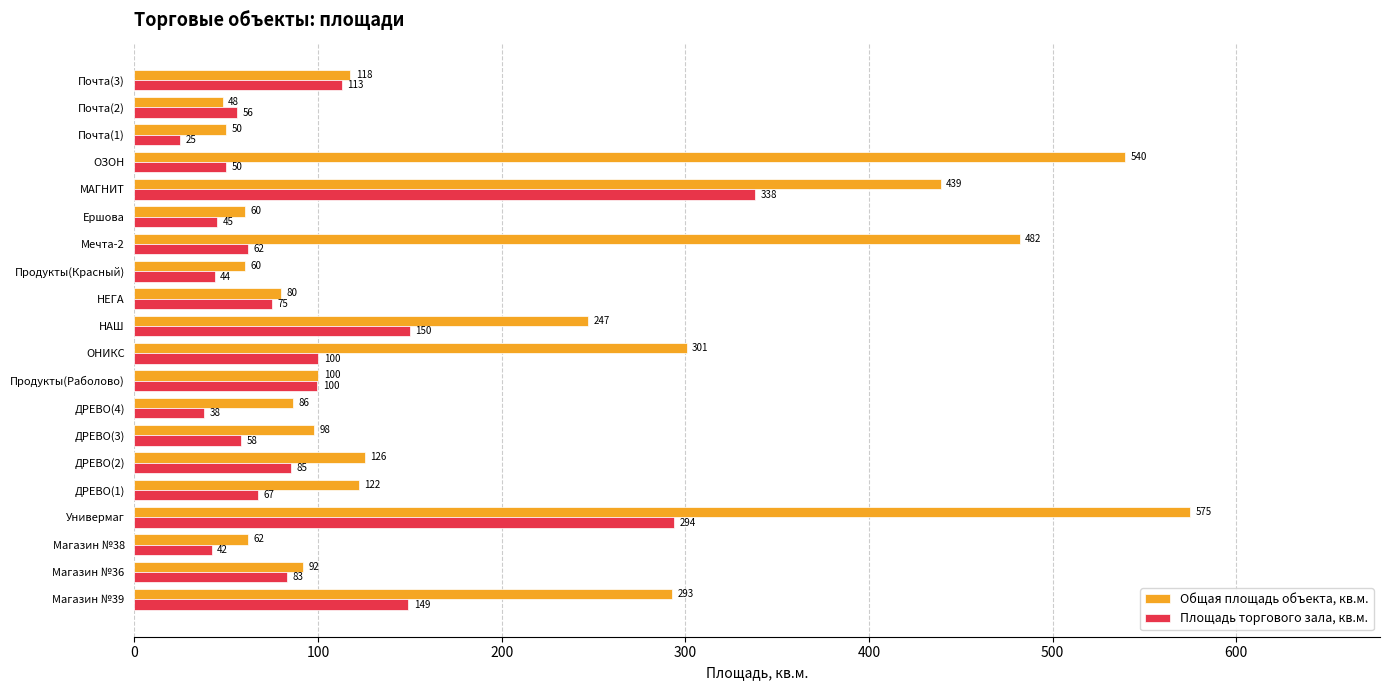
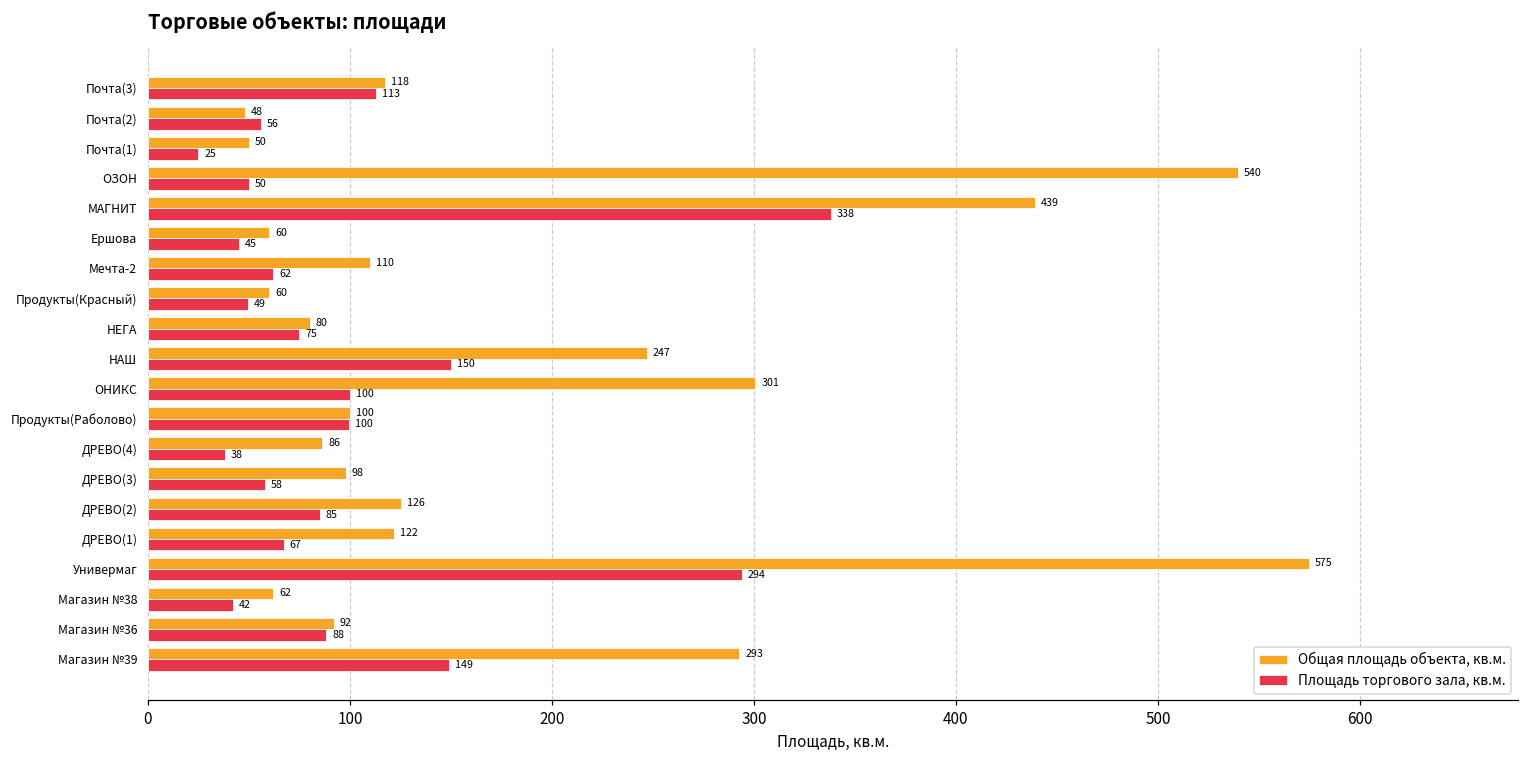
  {
    "Общая площадь объекта, кв.м.": {
      "Почта(3)": 118,
      "Почта(2)": 48,
      "Почта(1)": 50,
      "ОЗОН": 540,
      "МАГНИТ": 439,
      "Ершова": 60,
-     "Мечта-2": 482,
+     "Мечта-2": 110,
      "Продукты(Красный)": 60,
      "НЕГА": 80,
      "НАШ": 247,
      "ОНИКС": 301,
      "Продукты(Раболово)": 100,
      "ДРЕВО(4)": 86,
      "ДРЕВО(3)": 98,
      "ДРЕВО(2)": 126,
      "ДРЕВО(1)": 122,
      "Универмаг": 575,
      "Магазин №38": 62,
      "Магазин №36": 92,
      "Магазин №39": 293
    },
    "Площадь торгового зала, кв.м.": {
      "Почта(3)": 113,
      "Почта(2)": 56,
      "Почта(1)": 25,
      "ОЗОН": 50,
      "МАГНИТ": 338,
      "Ершова": 45,
      "Мечта-2": 62,
-     "Продукты(Красный)": 44,
+     "Продукты(Красный)": 49,
      "НЕГА": 75,
      "НАШ": 150,
      "ОНИКС": 100,
      "Продукты(Раболово)": 100,
      "ДРЕВО(4)": 38,
      "ДРЕВО(3)": 58,
      "ДРЕВО(2)": 85,
      "ДРЕВО(1)": 67,
      "Универмаг": 294,
      "Магазин №38": 42,
-     "Магазин №36": 83,
+     "Магазин №36": 88,
      "Магазин №39": 149
    }
  }
